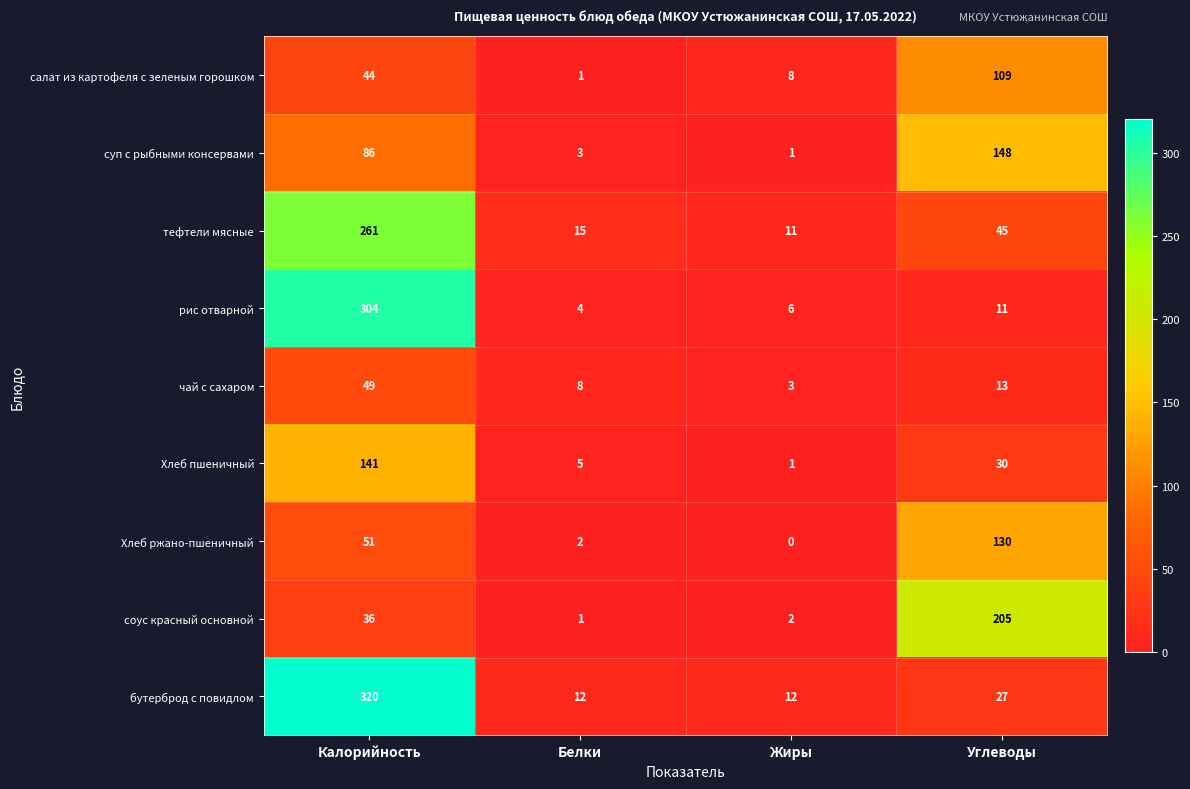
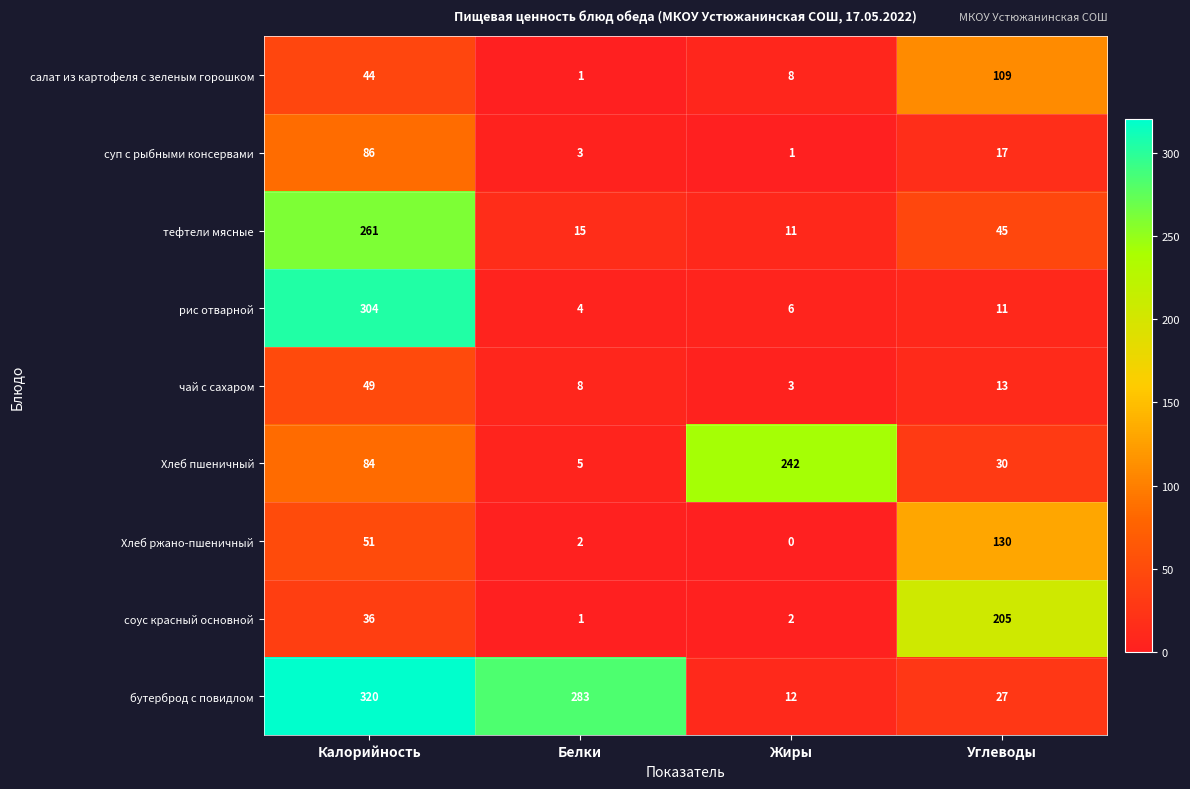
  {
    "салат из картофеля с зеленым горошком": {
      "Калорийность": 44,
      "Белки": 1,
      "Жиры": 8,
      "Углеводы": 109
    },
    "суп с рыбными консервами": {
      "Калорийность": 86,
      "Белки": 3,
      "Жиры": 1,
-     "Углеводы": 148
+     "Углеводы": 17
    },
    "тефтели мясные": {
      "Калорийность": 261,
      "Белки": 15,
      "Жиры": 11,
      "Углеводы": 45
    },
    "рис отварной": {
      "Калорийность": 304,
      "Белки": 4,
      "Жиры": 6,
      "Углеводы": 11
    },
    "чай с сахаром": {
      "Калорийность": 49,
      "Белки": 8,
      "Жиры": 3,
      "Углеводы": 13
    },
    "Хлеб пшеничный": {
-     "Калорийность": 141,
+     "Калорийность": 84,
      "Белки": 5,
-     "Жиры": 1,
+     "Жиры": 242,
      "Углеводы": 30
    },
    "Хлеб ржано-пшеничный": {
      "Калорийность": 51,
      "Белки": 2,
      "Жиры": 0,
      "Углеводы": 130
    },
    "соус красный основной": {
      "Калорийность": 36,
      "Белки": 1,
      "Жиры": 2,
      "Углеводы": 205
    },
    "бутерброд с повидлом": {
      "Калорийность": 320,
-     "Белки": 12,
+     "Белки": 283,
      "Жиры": 12,
      "Углеводы": 27
    }
  }
